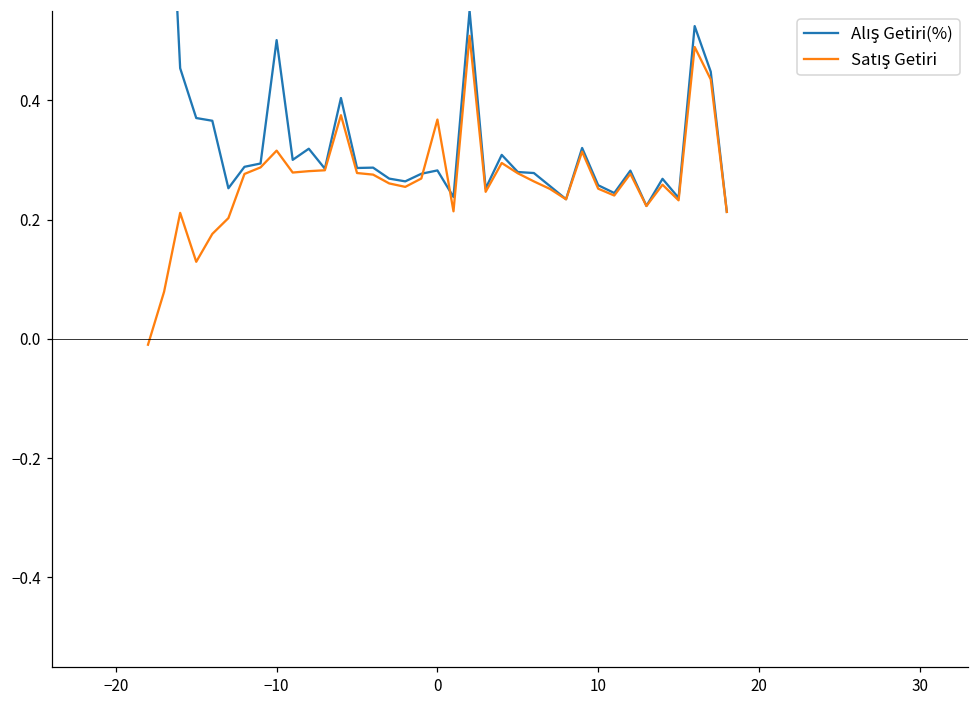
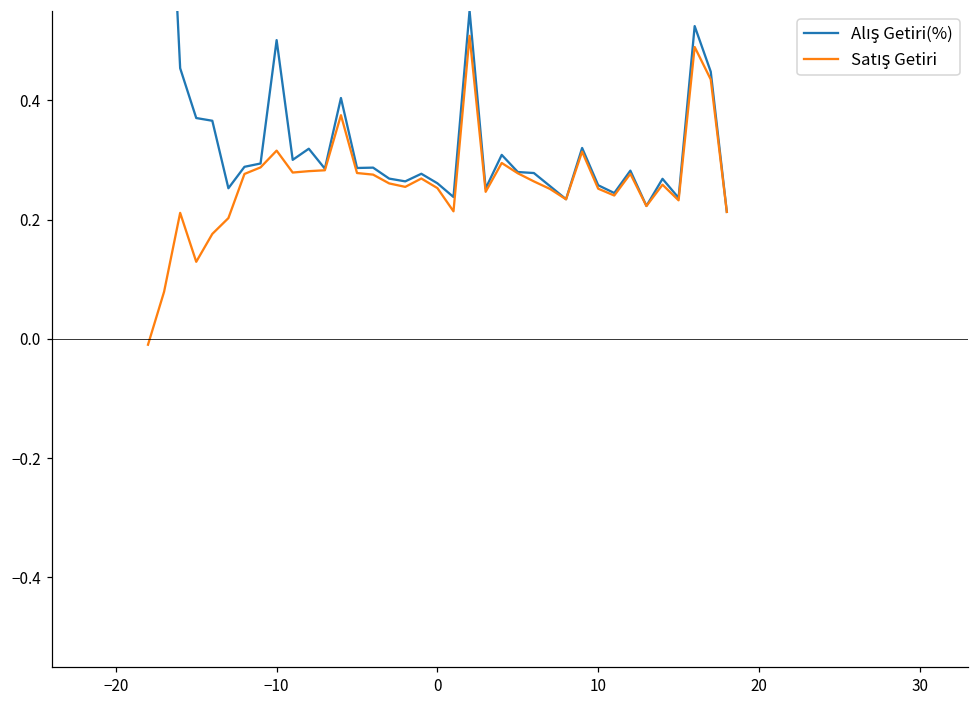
  {
    "Alış Getiri(%)": {
      "−10": 0.50,
-     "0": 0.28,
+     "0": 0.26,
      "10": 0.26
    },
    "Satış Getiri": {
      "−10": 0.32,
-     "0": 0.37,
+     "0": 0.25,
      "10": 0.25
    }
  }
